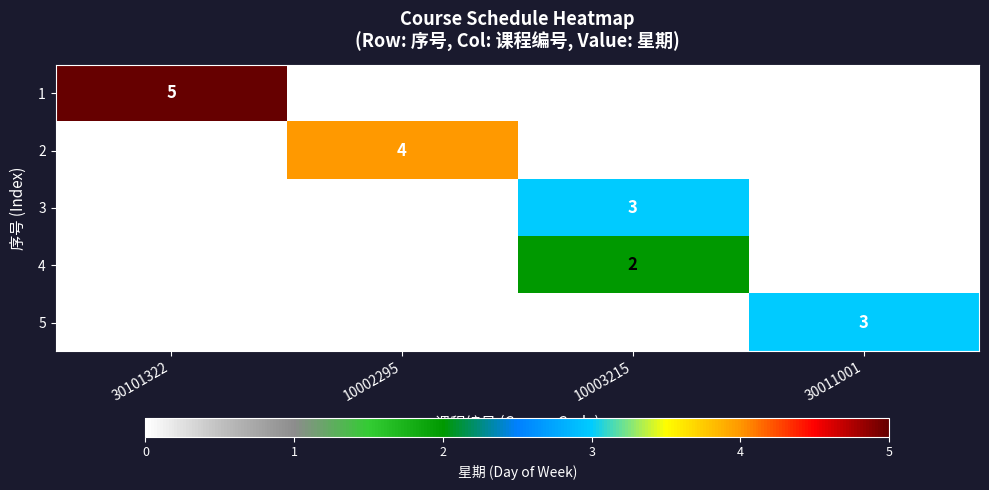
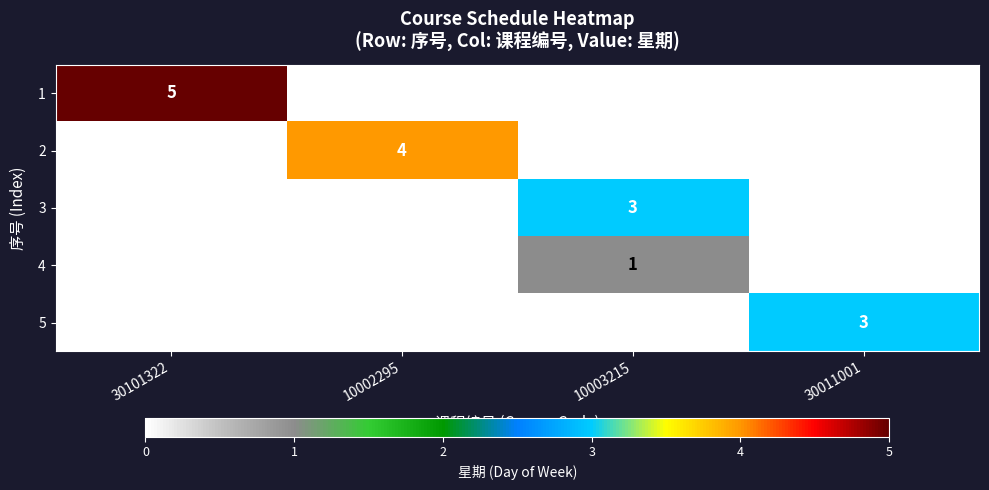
  {
    "1": {
      "30101322": 5
    },
    "2": {
      "10002295": 4
    },
    "3": {
      "10003215": 3
    },
    "4": {
-     "10003215": 2
+     "10003215": 1
    },
    "5": {
      "30011001": 3
    }
  }
